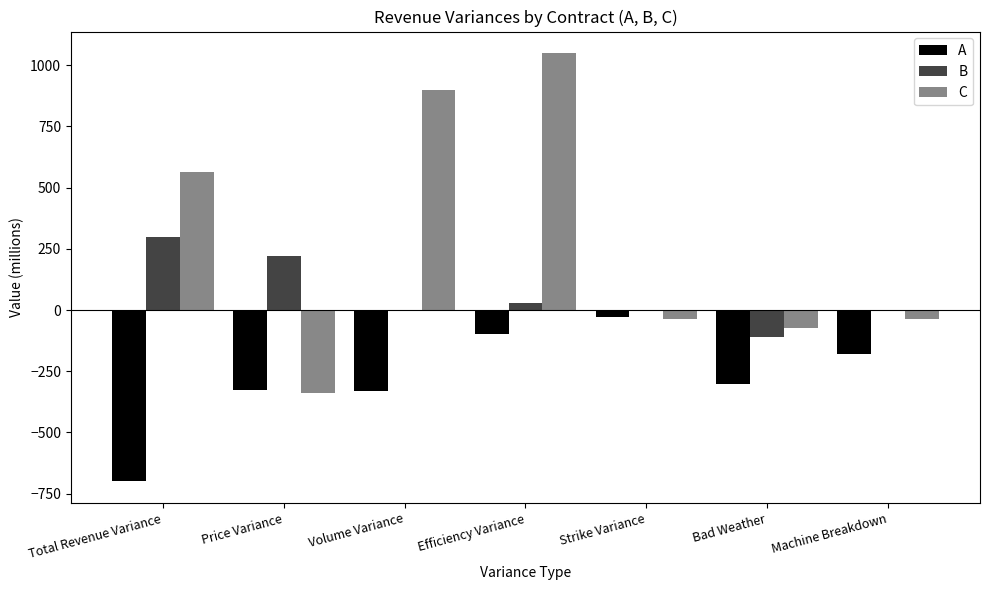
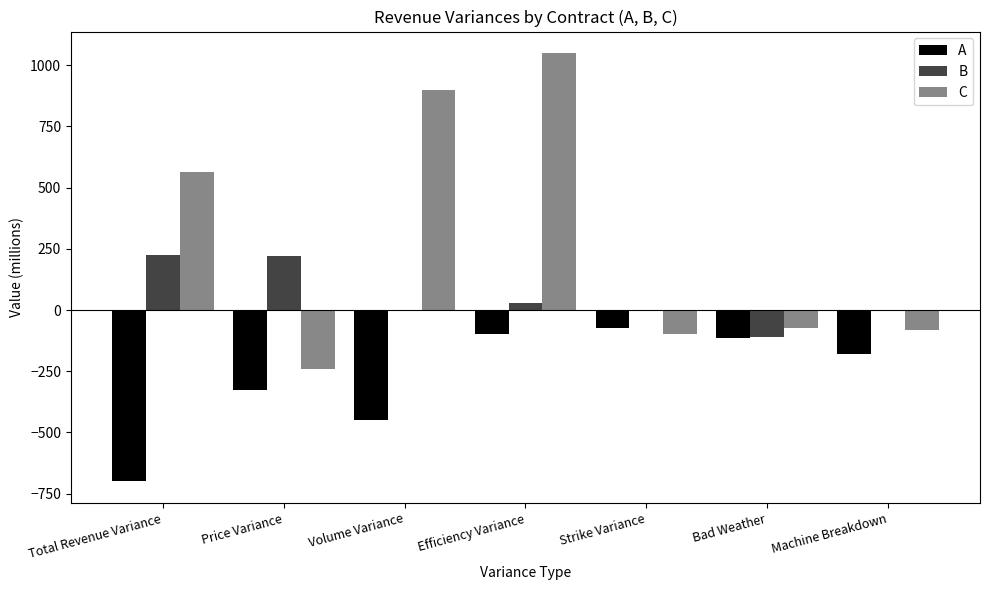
  {
    "A": {
      "Total Revenue Variance": -700,
      "Price Variance": -330,
-     "Volume Variance": -330,
+     "Volume Variance": -450,
      "Efficiency Variance": -100,
-     "Strike Variance": -30,
-     "Bad Weather": -300,
+     "Strike Variance": -80,
+     "Bad Weather": -110,
      "Machine Breakdown": -180
    },
    "B": {
-     "Total Revenue Variance": 300,
+     "Total Revenue Variance": 230,
      "Price Variance": 220,
      "Volume Variance": 0,
      "Efficiency Variance": 30,
      "Strike Variance": 0,
      "Bad Weather": -110,
      "Machine Breakdown": 0
    },
    "C": {
      "Total Revenue Variance": 560,
-     "Price Variance": -340,
+     "Price Variance": -240,
      "Volume Variance": 900,
      "Efficiency Variance": 1050,
-     "Strike Variance": -40,
+     "Strike Variance": -100,
      "Bad Weather": -80,
-     "Machine Breakdown": -40
+     "Machine Breakdown": -80
    }
  }
